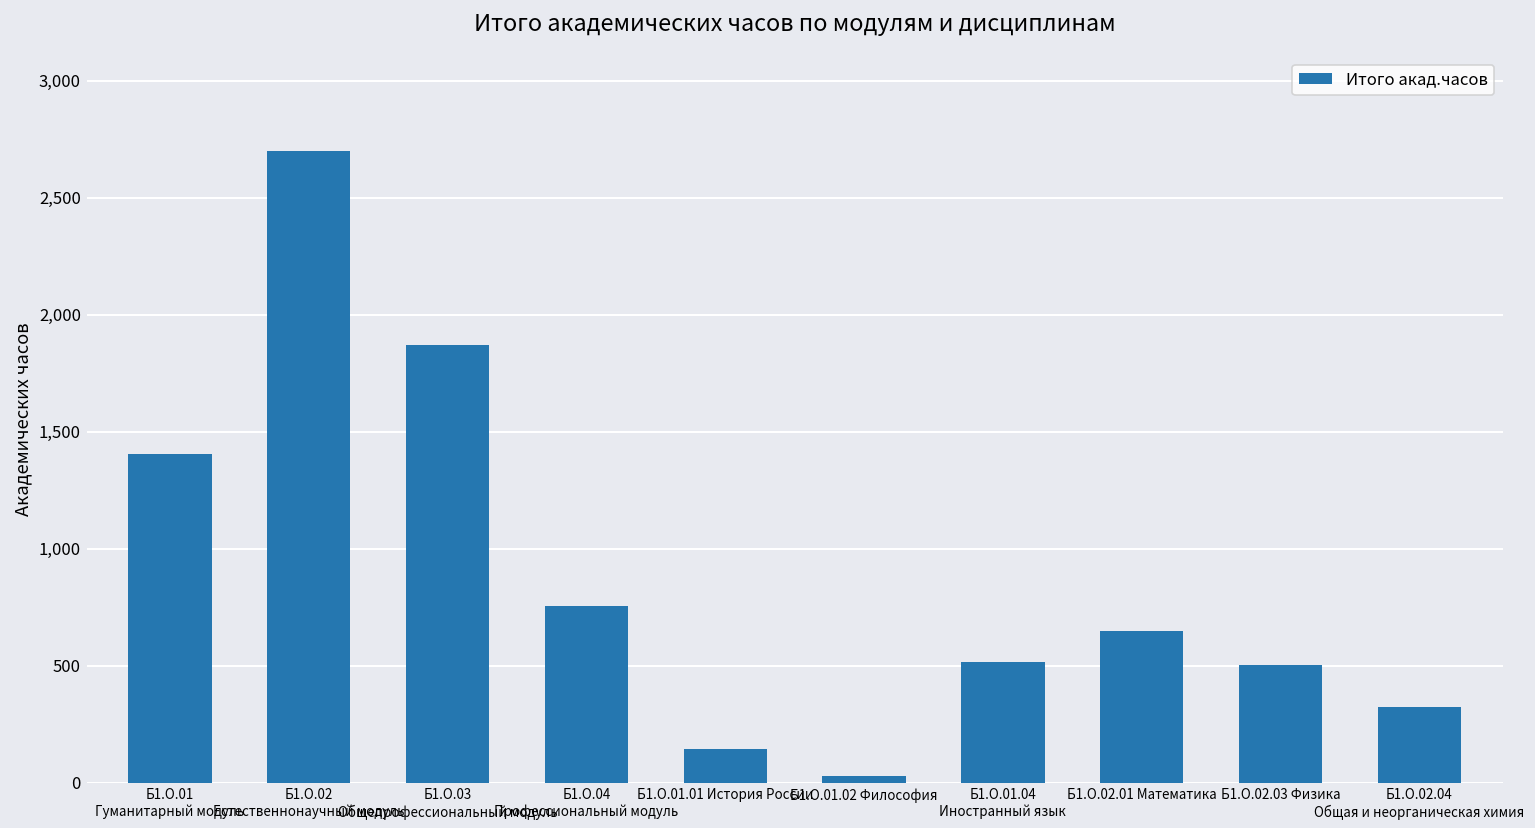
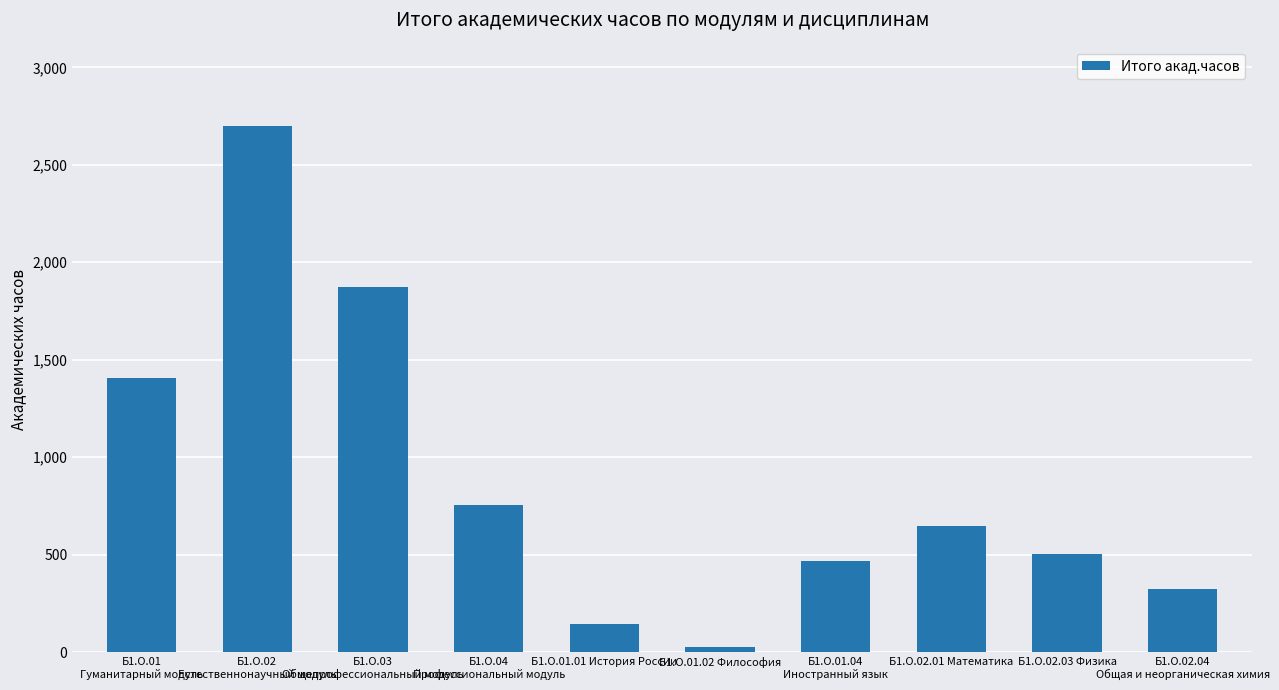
  {
    "Б1.О.01.02 Философия": 30,
-   "Б1.О.01.04 Иностранный язык": 520,
+   "Б1.О.01.04 Иностранный язык": 470,
    "Б1.О.02.01 Математика": 650,
    "Б1.О.02.04 Общая и неорганическая химия": 320
  }
